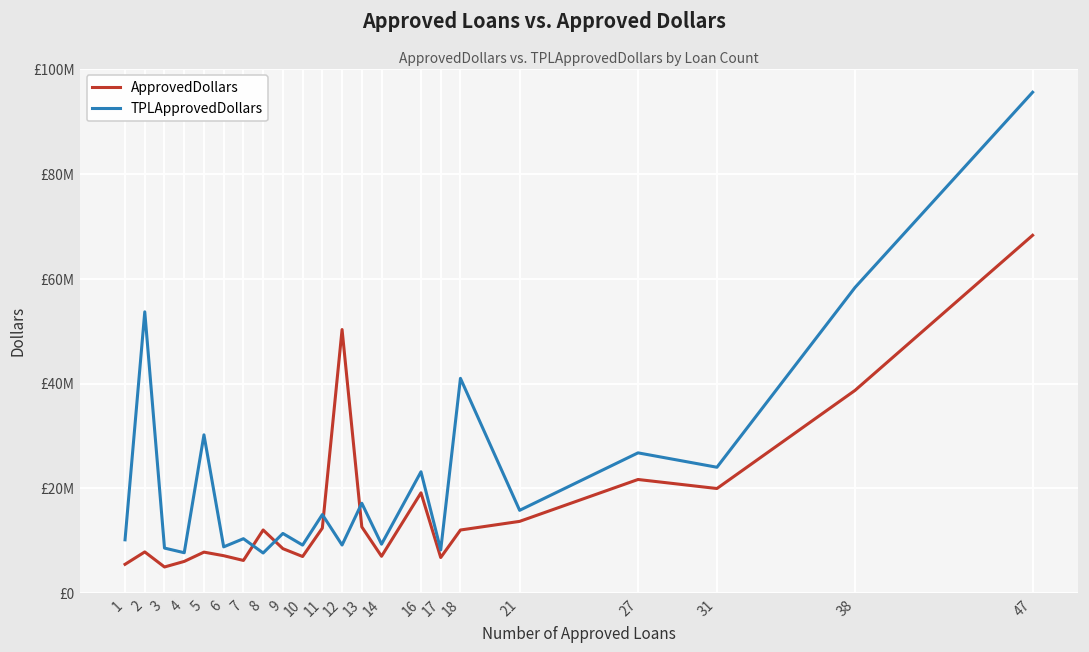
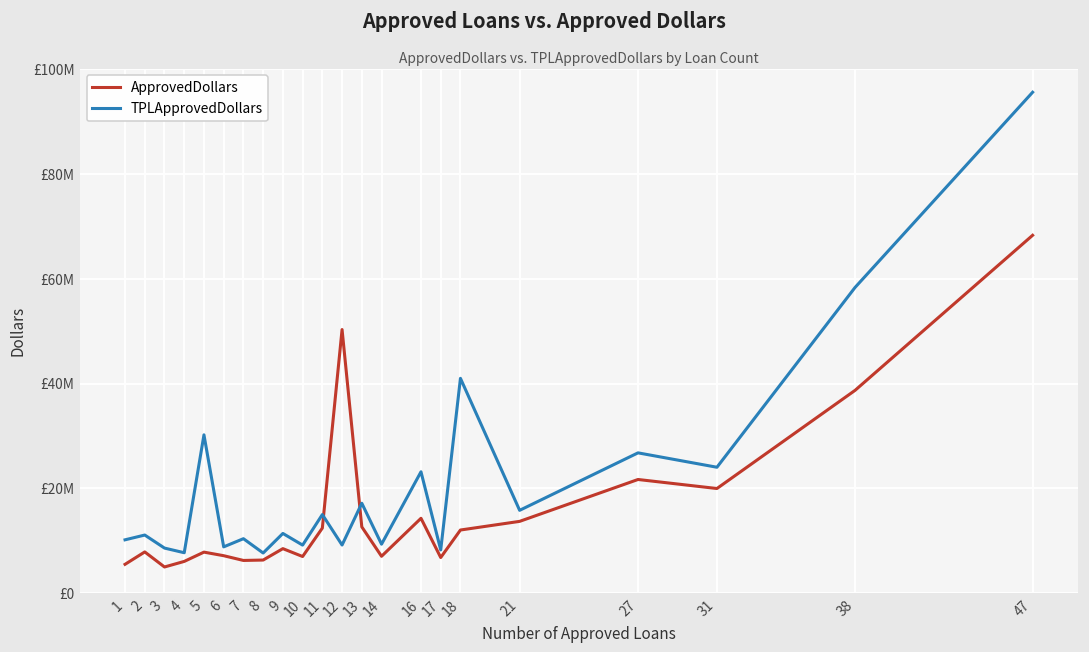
  {
    "ApprovedDollars": {
      "1": "£6000000",
      "2": "£8000000",
      "3": "£5000000",
      "4": "£6000000",
      "5": "£8000000",
      "6": "£7000000",
      "7": "£6000000",
-     "8": "£12000000",
+     "8": "£6000000",
      "9": "£8000000",
      "10": "£7000000",
      "11": "£12000000",
      "12": "£50000000",
      "13": "£13000000",
      "14": "£7000000",
-     "16": "£19000000",
+     "16": "£14000000",
      "17": "£7000000",
      "18": "£12000000",
      "21": "£14000000",
      "27": "£22000000",
      "31": "£20000000",
      "38": "£39000000",
      "47": "£68000000"
    },
    "TPLApprovedDollars": {
      "1": "£10000000",
-     "2": "£54000000",
+     "2": "£11000000",
      "3": "£9000000",
      "4": "£8000000",
      "5": "£30000000",
      "6": "£9000000",
      "7": "£10000000",
      "8": "£8000000",
      "9": "£11000000",
      "10": "£9000000",
      "11": "£15000000",
      "12": "£9000000",
      "13": "£17000000",
      "14": "£9000000",
      "16": "£23000000",
      "17": "£8000000",
      "18": "£41000000",
      "21": "£16000000",
      "27": "£27000000",
      "31": "£24000000",
      "38": "£58000000",
      "47": "£96000000"
    }
  }
